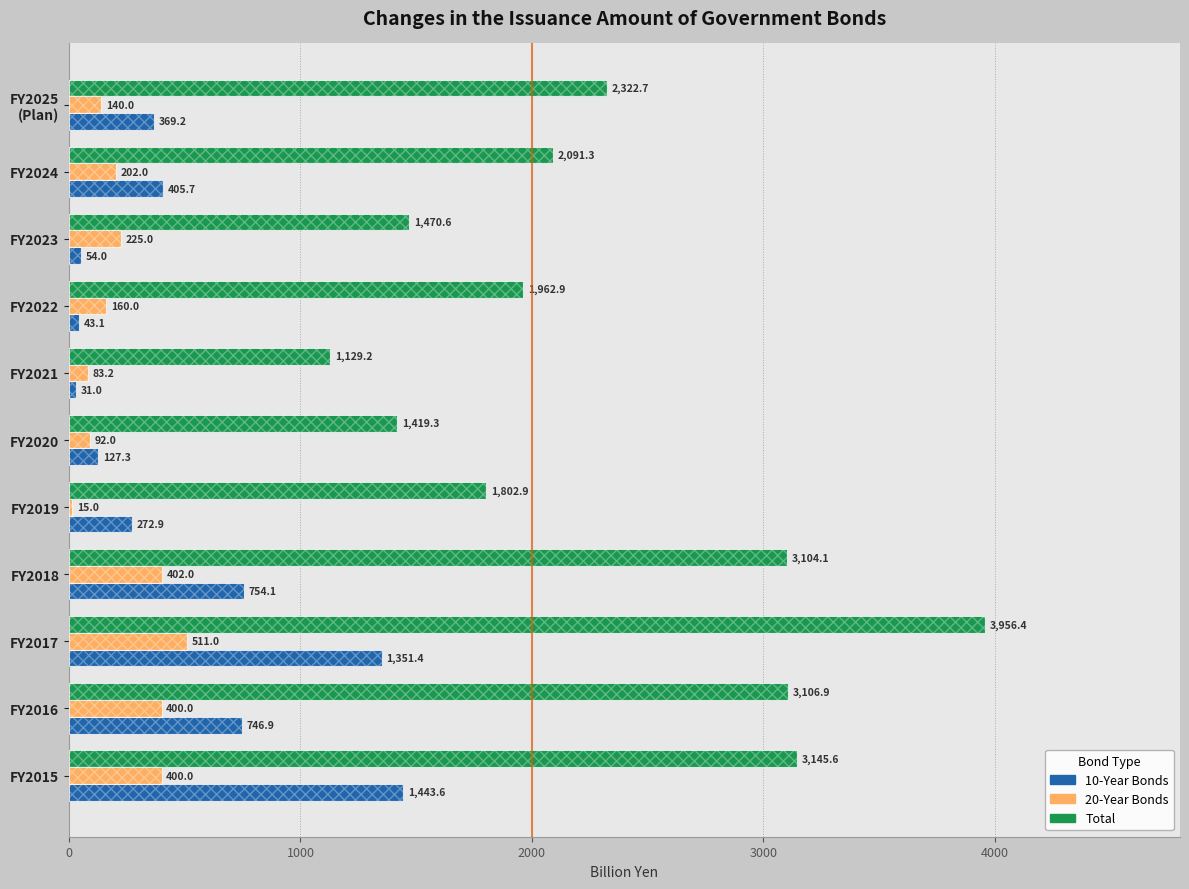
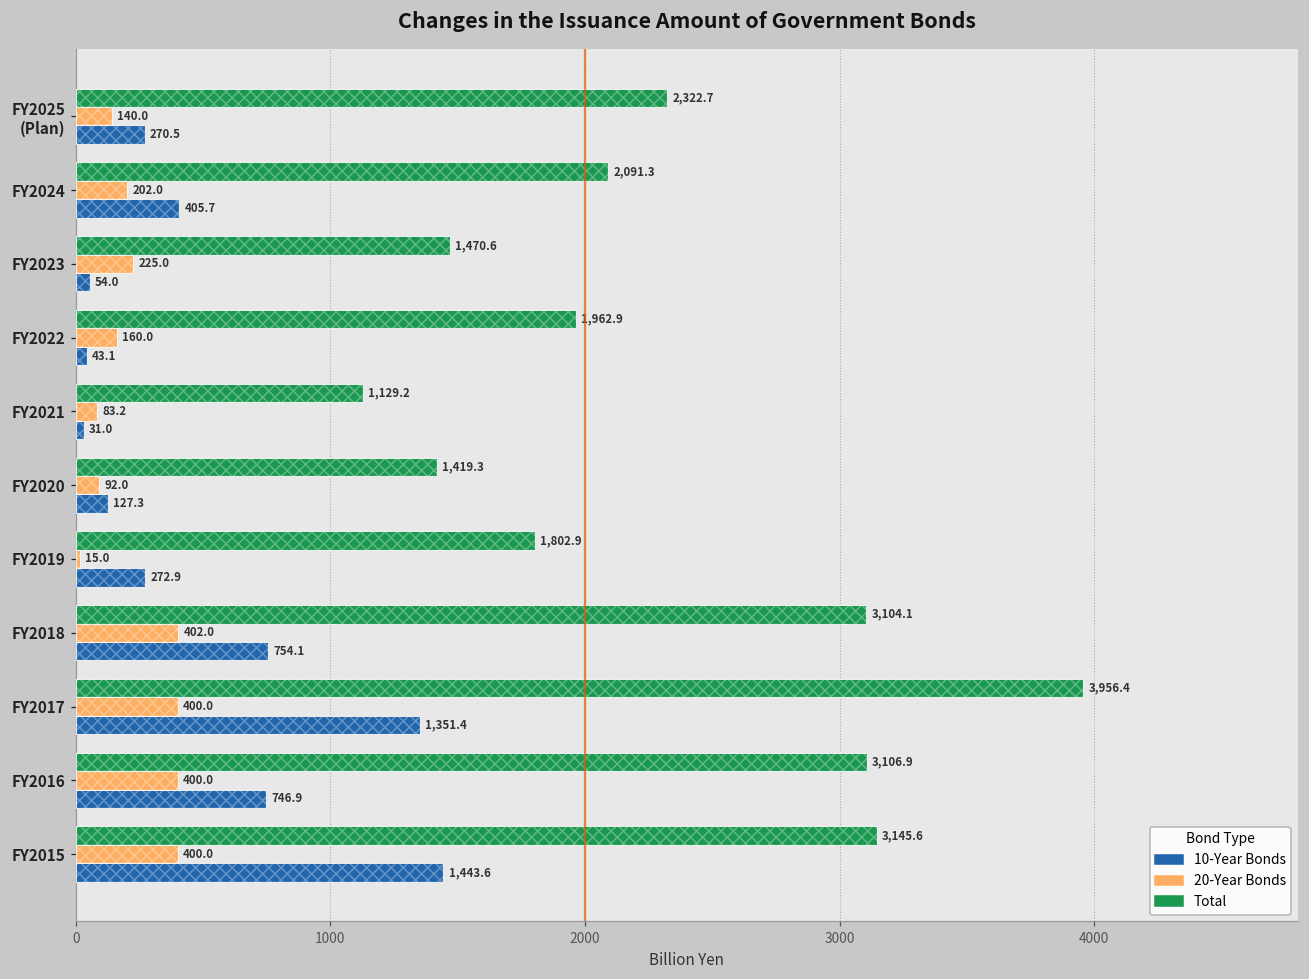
  {
    "10-Year Bonds": {
-     "FY2025 (Plan)": "369.2",
+     "FY2025 (Plan)": "270.5",
      "FY2024": "405.7",
      "FY2023": "54.0",
      "FY2022": "43.1",
      "FY2021": "31.0",
      "FY2020": "127.3",
      "FY2019": "272.9",
      "FY2018": "754.1",
      "FY2017": "1,351.4",
      "FY2016": "746.9",
      "FY2015": "1,443.6"
    },
    "20-Year Bonds": {
      "FY2025 (Plan)": "140.0",
      "FY2024": "202.0",
      "FY2023": "225.0",
      "FY2022": "160.0",
      "FY2021": "83.2",
      "FY2020": "92.0",
      "FY2019": "15.0",
      "FY2018": "402.0",
-     "FY2017": "511.0",
+     "FY2017": "400.0",
      "FY2016": "400.0",
      "FY2015": "400.0"
    },
    "Total": {
      "FY2025 (Plan)": "2,322.7",
      "FY2024": "2,091.3",
      "FY2023": "1,470.6",
      "FY2022": "1,962.9",
      "FY2021": "1,129.2",
      "FY2020": "1,419.3",
      "FY2019": "1,802.9",
      "FY2018": "3,104.1",
      "FY2017": "3,956.4",
      "FY2016": "3,106.9",
      "FY2015": "3,145.6"
    }
  }
